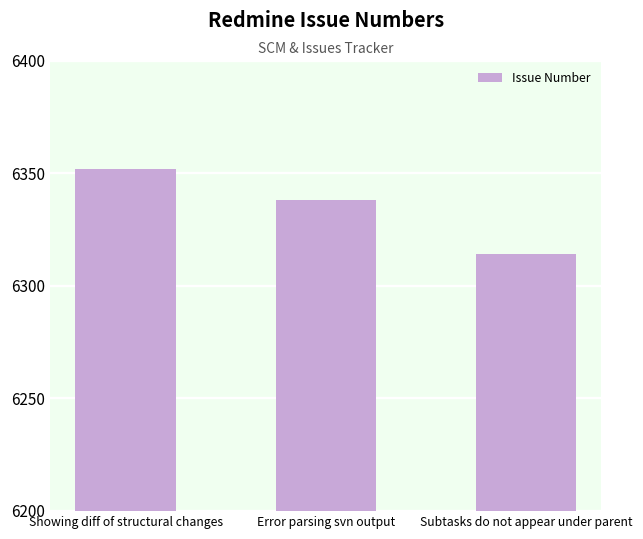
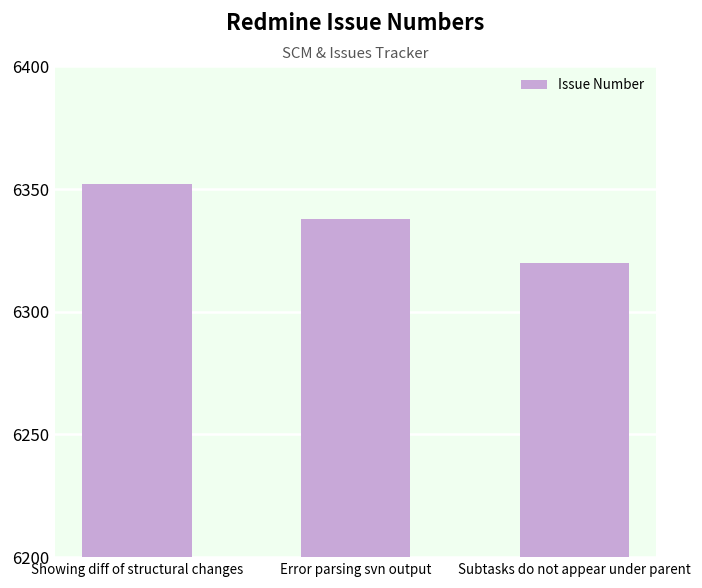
  {
    "Showing diff of structural changes": 6352,
    "Error parsing svn output": 6338,
-   "Subtasks do not appear under parent": 6314
+   "Subtasks do not appear under parent": 6320
  }
